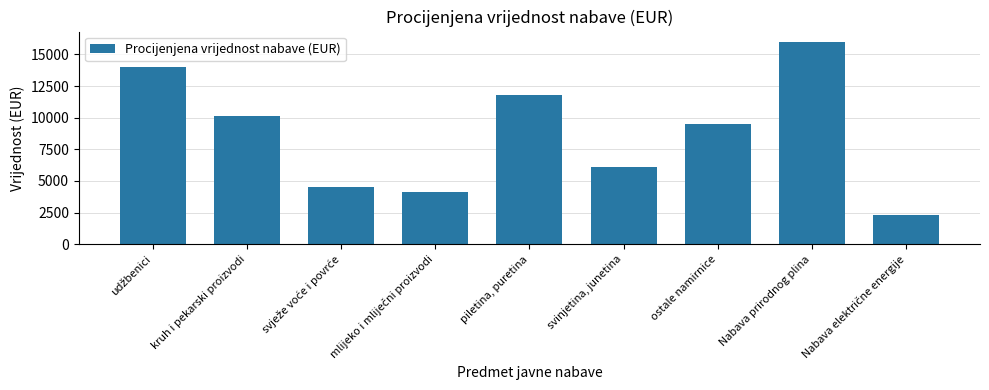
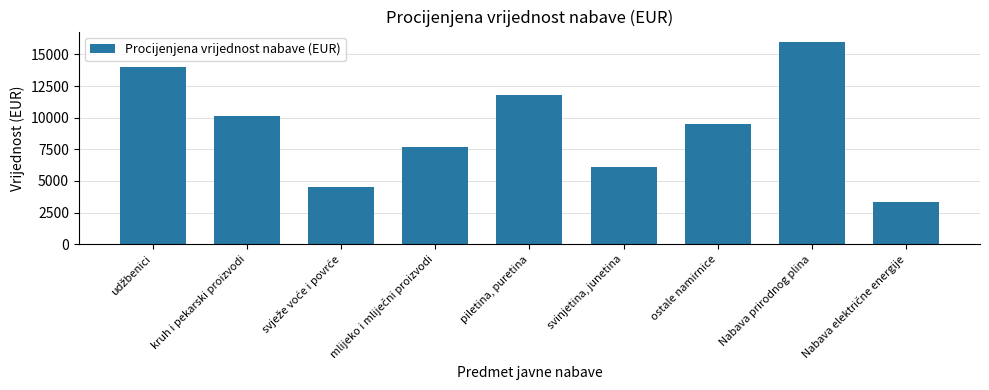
  {
    "udžbenici": 14000,
    "kruh i pekarski proizvodi": 10100,
    "svježe voće i povrće": 4500,
-   "mlijeko i mliječni proizvodi": 4100,
+   "mlijeko i mliječni proizvodi": 7700,
    "piletina, puretina": 11800,
    "svinjetina, junetina": 6100,
    "ostale namirnice": 9500,
    "Nabava prirodnog plina": 16000,
-   "Nabava električne energije": 2300
+   "Nabava električne energije": 3300
  }
